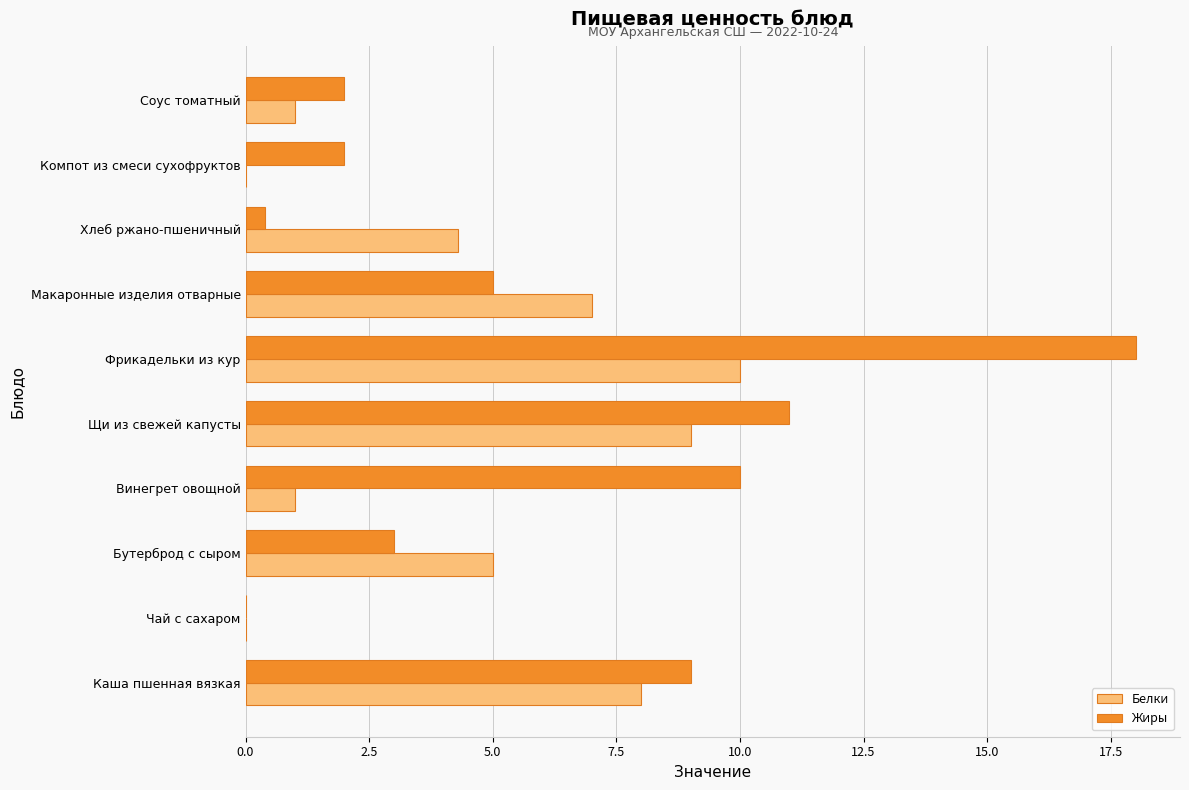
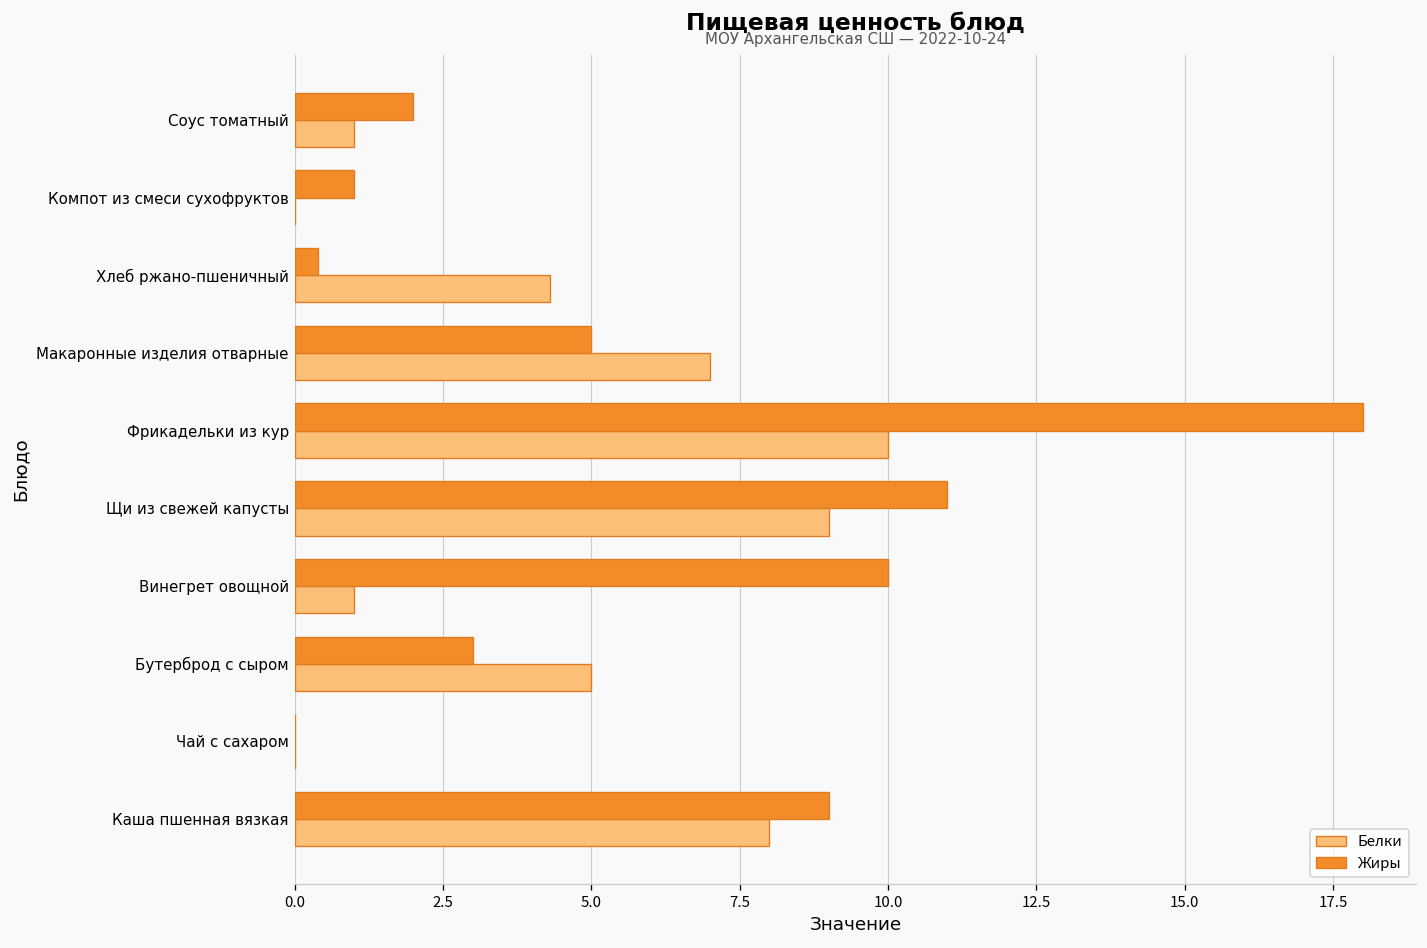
  {
    "Белки": {
      "Соус томатный": 1,
      "Компот из смеси сухофруктов": 0,
      "Хлеб ржано-пшеничный": 4.3,
      "Макаронные изделия отварные": 7,
      "Фрикадельки из кур": 10,
      "Щи из свежей капусты": 9,
      "Винегрет овощной": 1,
      "Бутерброд с сыром": 5,
      "Чай с сахаром": 0,
      "Каша пшенная вязкая": 8
    },
    "Жиры": {
      "Соус томатный": 2,
-     "Компот из смеси сухофруктов": 2,
+     "Компот из смеси сухофруктов": 1,
      "Хлеб ржано-пшеничный": 0.4,
      "Макаронные изделия отварные": 5,
      "Фрикадельки из кур": 18,
      "Щи из свежей капусты": 11,
      "Винегрет овощной": 10,
      "Бутерброд с сыром": 3,
      "Чай с сахаром": 0,
      "Каша пшенная вязкая": 9
    }
  }
